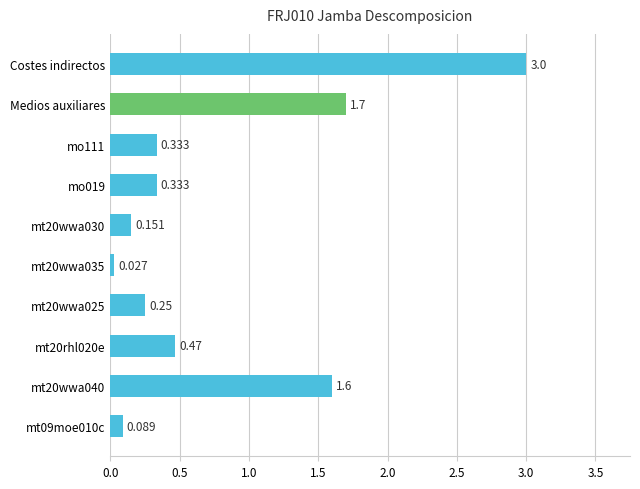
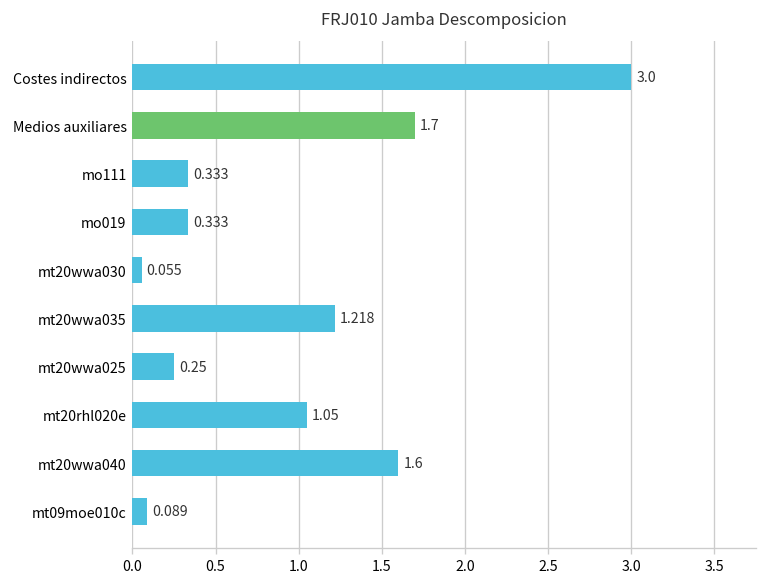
  {
    "Costes indirectos": 3.0,
    "Medios auxiliares": 1.7,
    "mo111": 0.333,
    "mo019": 0.333,
-   "mt20wwa030": 0.151,
-   "mt20wwa035": 0.027,
+   "mt20wwa030": 0.055,
+   "mt20wwa035": 1.218,
    "mt20wwa025": 0.25,
-   "mt20rhl020e": 0.47,
+   "mt20rhl020e": 1.05,
    "mt20wwa040": 1.6,
    "mt09moe010c": 0.089
  }
